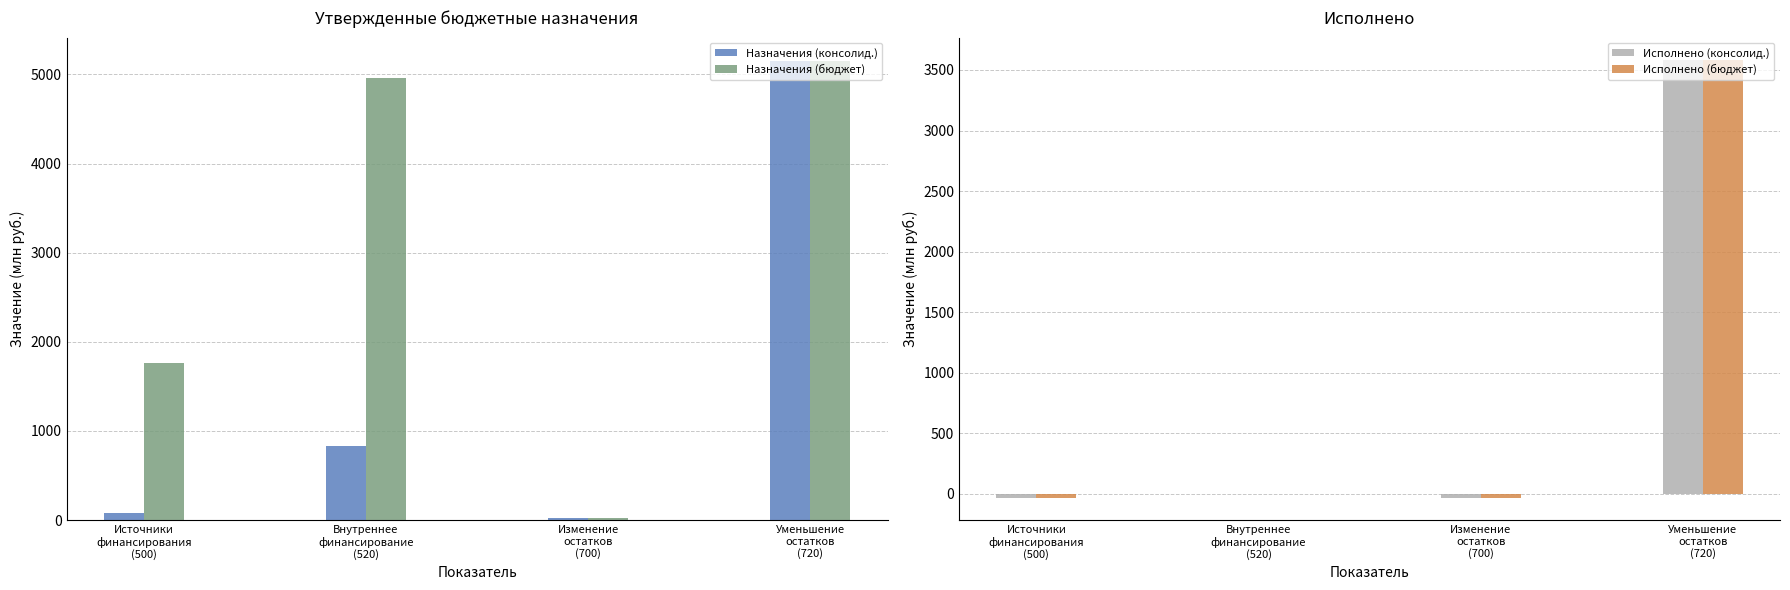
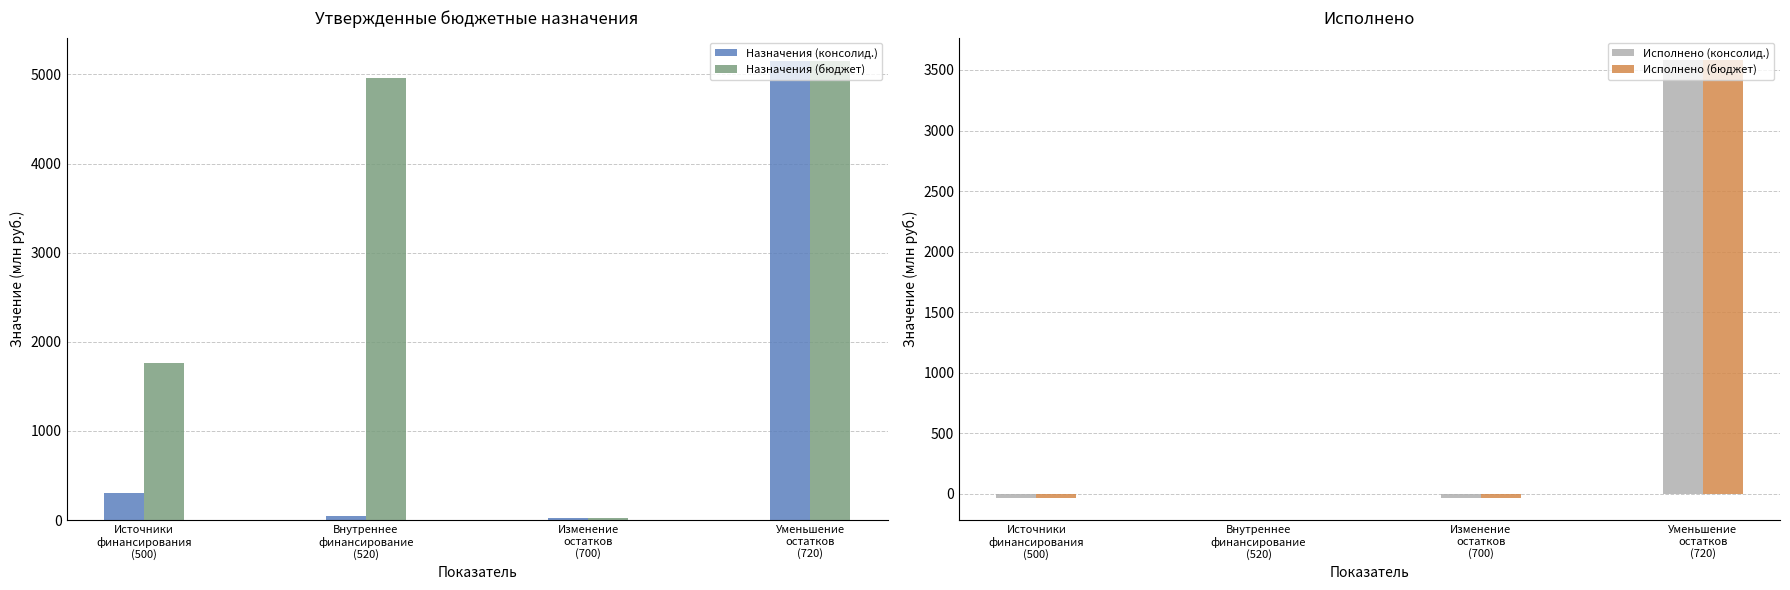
  {
    "Утвержденные бюджетные назначения": {
      "Назначения (консолид.)": {
-       "Источники финансирования (500)": 100,
-       "Внутреннее финансирование (520)": 800,
+       "Источники финансирования (500)": 300,
+       "Внутреннее финансирование (520)": 0,
        "Изменение остатков (700)": 0
      },
      "Назначения (бюджет)": {
        "Источники финансирования (500)": 1800,
        "Внутреннее финансирование (520)": 5000,
        "Изменение остатков (700)": 0
      }
    },
    "Исполнено": {
      "Исполнено (консолид.)": {
        "Источники финансирования (500)": -40,
        "Изменение остатков (700)": -30
      },
      "Исполнено (бюджет)": {
        "Источники финансирования (500)": -40,
        "Изменение остатков (700)": -30
      }
    }
  }
